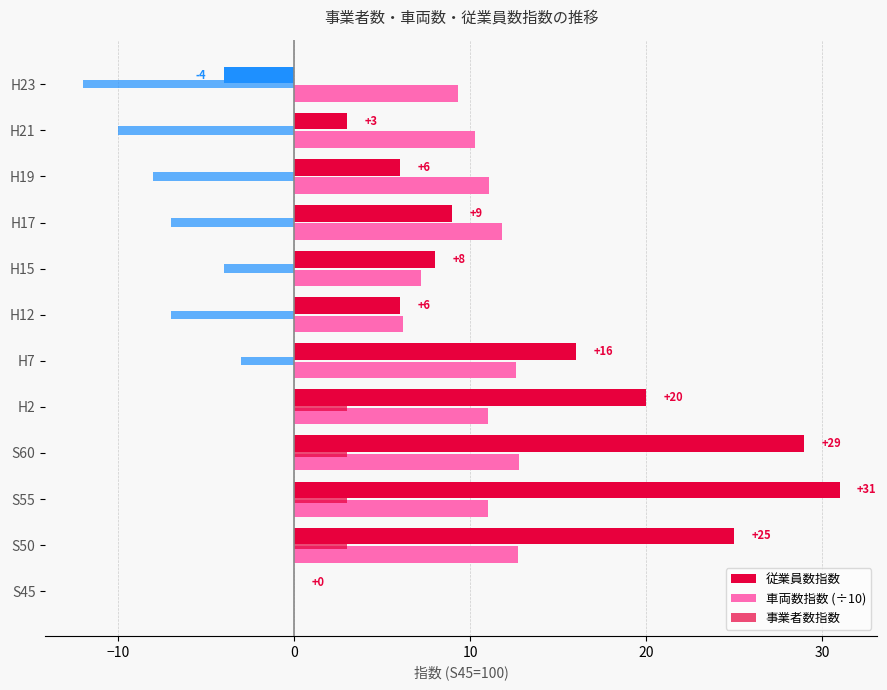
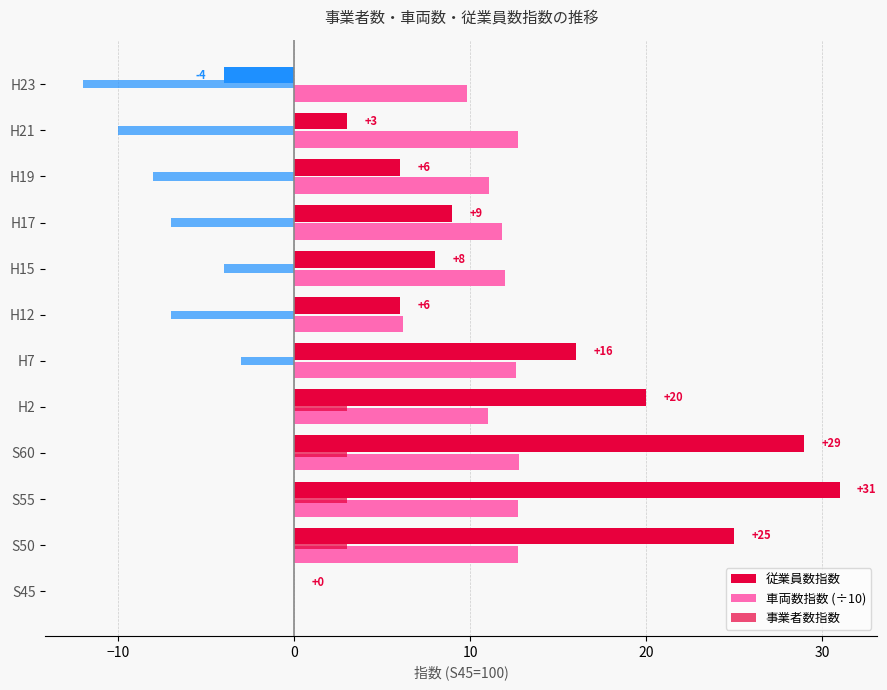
  {
    "車両数指数 (÷10)": {
-     "H23": 9.3,
-     "H21": 10.3,
+     "H23": 9.8,
+     "H21": 12.7,
      "H19": 11.1,
      "H17": 11.8,
-     "H15": 7.2,
+     "H15": 12.0,
      "H7": 12.6,
      "H2": 11.0,
      "S60": 12.8,
-     "S55": 11.0,
+     "S55": 12.7,
      "S50": 12.7
    }
  }
